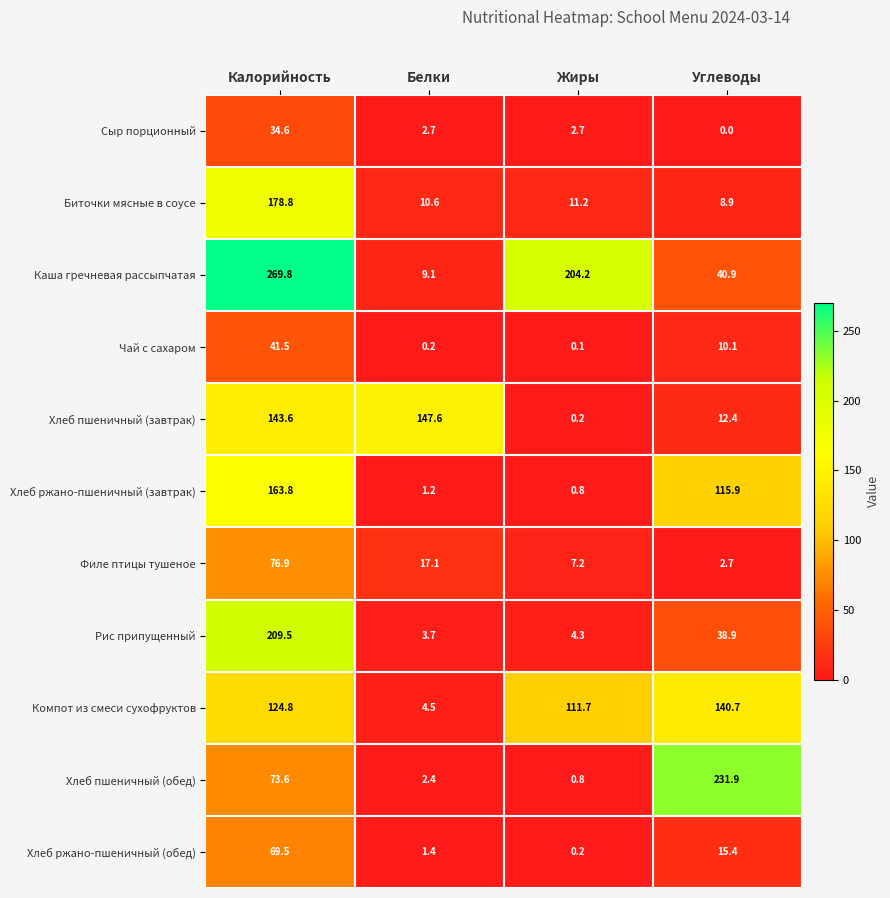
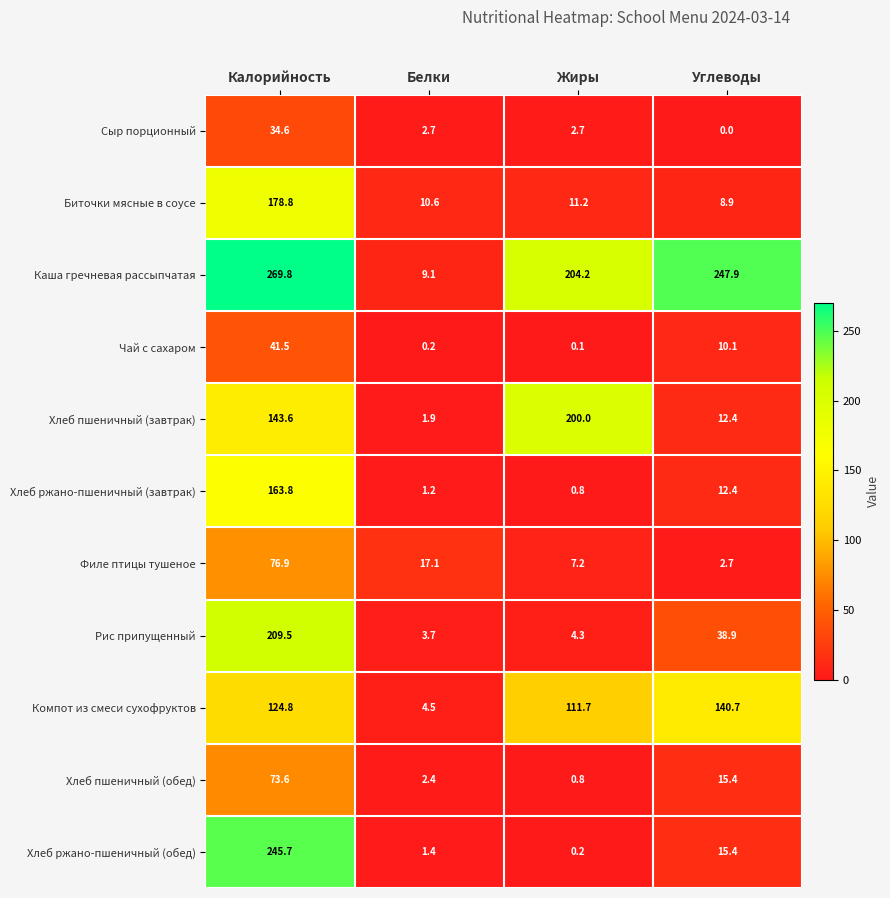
  {
    "Сыр порционный": {
      "Калорийность": 34.6,
      "Белки": 2.7,
      "Жиры": 2.7,
      "Углеводы": 0.0
    },
    "Биточки мясные в соусе": {
      "Калорийность": 178.8,
      "Белки": 10.6,
      "Жиры": 11.2,
      "Углеводы": 8.9
    },
    "Каша гречневая рассыпчатая": {
      "Калорийность": 269.8,
      "Белки": 9.1,
      "Жиры": 204.2,
-     "Углеводы": 40.9
+     "Углеводы": 247.9
    },
    "Чай с сахаром": {
      "Калорийность": 41.5,
      "Белки": 0.2,
      "Жиры": 0.1,
      "Углеводы": 10.1
    },
    "Хлеб пшеничный (завтрак)": {
      "Калорийность": 143.6,
-     "Белки": 147.6,
-     "Жиры": 0.2,
+     "Белки": 1.9,
+     "Жиры": 200.0,
      "Углеводы": 12.4
    },
    "Хлеб ржано-пшеничный (завтрак)": {
      "Калорийность": 163.8,
      "Белки": 1.2,
      "Жиры": 0.8,
-     "Углеводы": 115.9
+     "Углеводы": 12.4
    },
    "Филе птицы тушеное": {
      "Калорийность": 76.9,
      "Белки": 17.1,
      "Жиры": 7.2,
      "Углеводы": 2.7
    },
    "Рис припущенный": {
      "Калорийность": 209.5,
      "Белки": 3.7,
      "Жиры": 4.3,
      "Углеводы": 38.9
    },
    "Компот из смеси сухофруктов": {
      "Калорийность": 124.8,
      "Белки": 4.5,
      "Жиры": 111.7,
      "Углеводы": 140.7
    },
    "Хлеб пшеничный (обед)": {
      "Калорийность": 73.6,
      "Белки": 2.4,
      "Жиры": 0.8,
-     "Углеводы": 231.9
+     "Углеводы": 15.4
    },
    "Хлеб ржано-пшеничный (обед)": {
-     "Калорийность": 69.5,
+     "Калорийность": 245.7,
      "Белки": 1.4,
      "Жиры": 0.2,
      "Углеводы": 15.4
    }
  }
